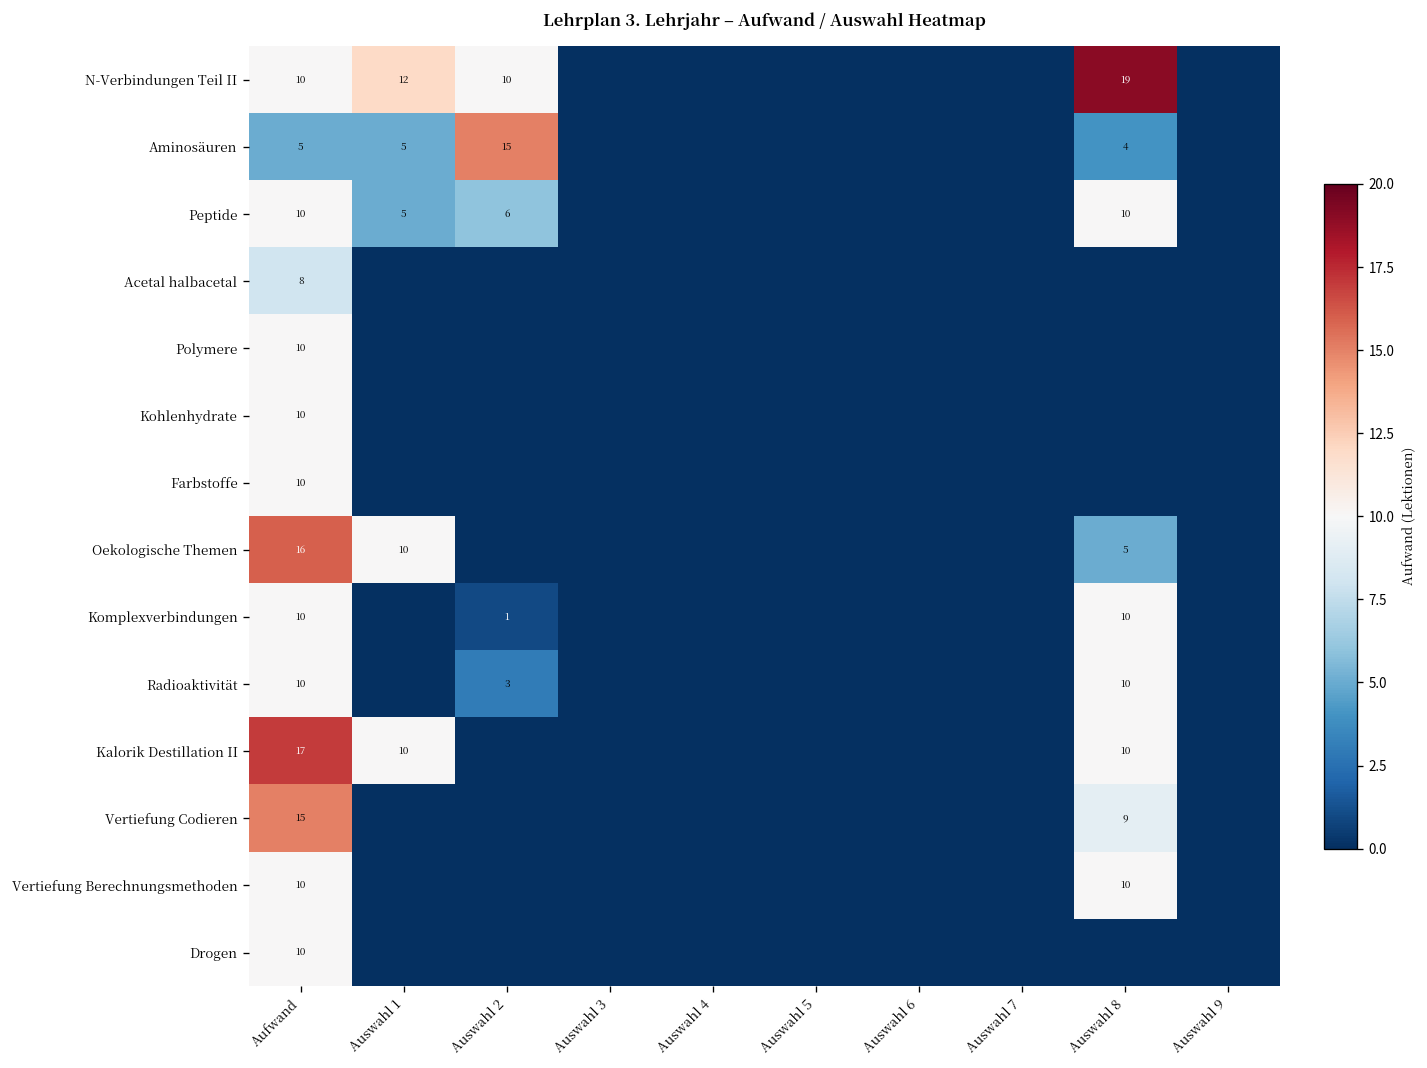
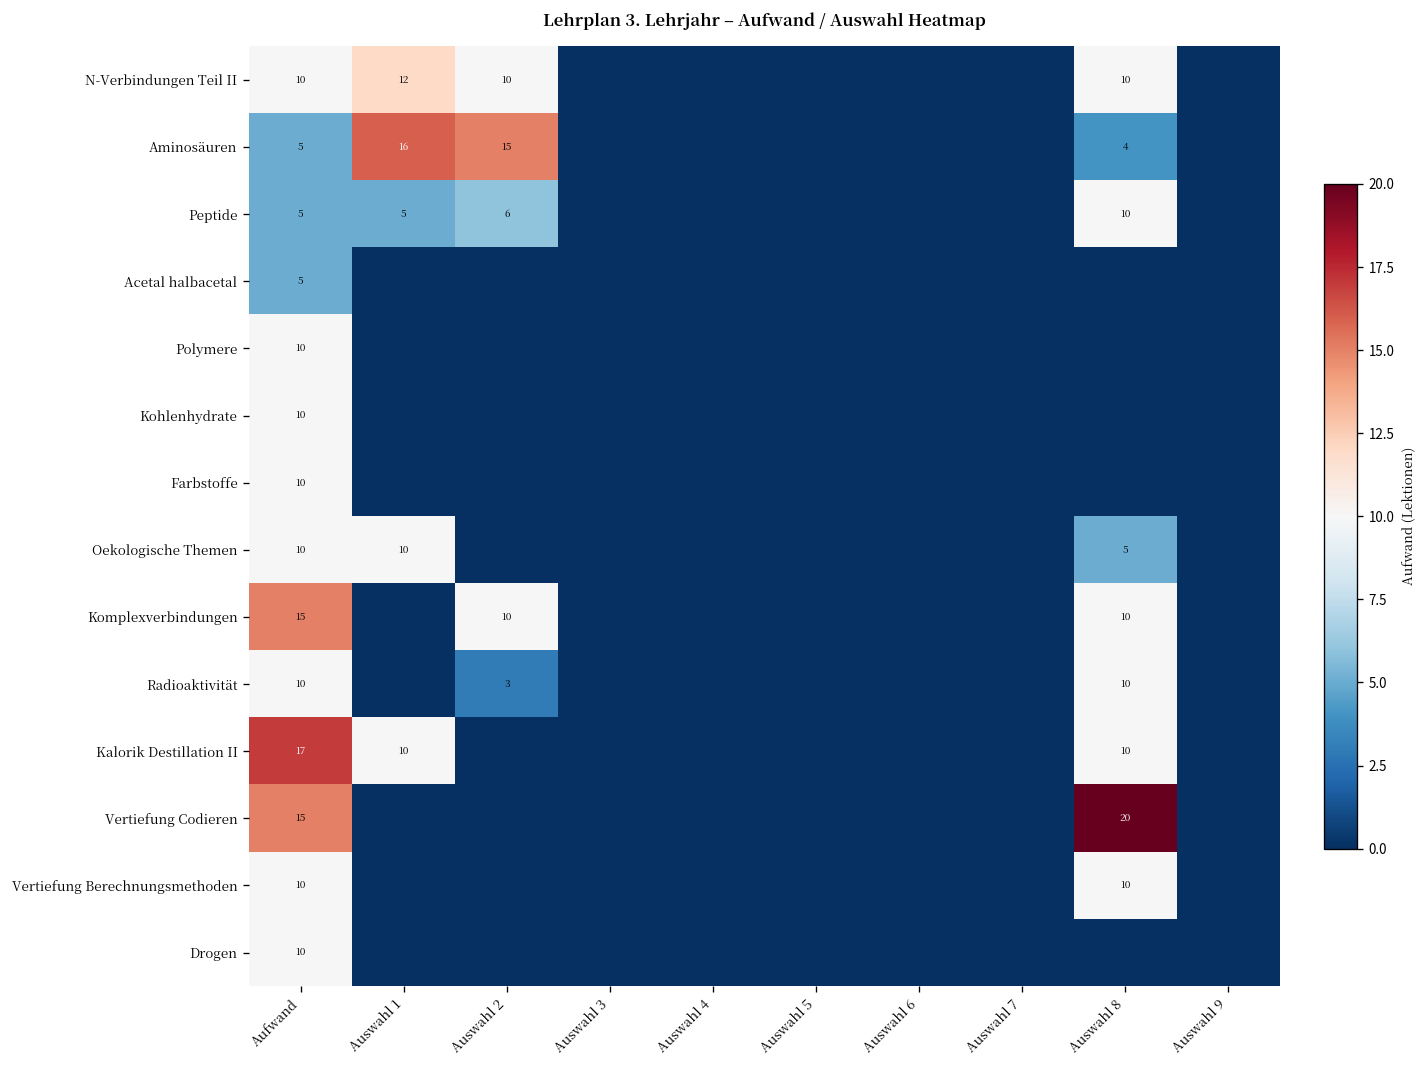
  {
    "N-Verbindungen Teil II": {
      "Aufwand": 10,
      "Auswahl 1": 12,
      "Auswahl 2": 10,
-     "Auswahl 8": 19
+     "Auswahl 8": 10
    },
    "Aminosäuren": {
      "Aufwand": 5,
-     "Auswahl 1": 5,
+     "Auswahl 1": 16,
      "Auswahl 2": 15,
      "Auswahl 8": 4
    },
    "Peptide": {
-     "Aufwand": 10,
+     "Aufwand": 5,
      "Auswahl 1": 5,
      "Auswahl 2": 6,
      "Auswahl 8": 10
    },
    "Acetal halbacetal": {
-     "Aufwand": 8
+     "Aufwand": 5
    },
    "Polymere": {
      "Aufwand": 10
    },
    "Kohlenhydrate": {
      "Aufwand": 10
    },
    "Farbstoffe": {
      "Aufwand": 10
    },
    "Oekologische Themen": {
-     "Aufwand": 16,
+     "Aufwand": 10,
      "Auswahl 1": 10,
      "Auswahl 8": 5
    },
    "Komplexverbindungen": {
-     "Aufwand": 10,
-     "Auswahl 2": 1,
+     "Aufwand": 15,
+     "Auswahl 2": 10,
      "Auswahl 8": 10
    },
    "Radioaktivität": {
      "Aufwand": 10,
      "Auswahl 2": 3,
      "Auswahl 8": 10
    },
    "Kalorik Destillation II": {
      "Aufwand": 17,
      "Auswahl 1": 10,
      "Auswahl 8": 10
    },
    "Vertiefung Codieren": {
      "Aufwand": 15,
-     "Auswahl 8": 9
+     "Auswahl 8": 20
    },
    "Vertiefung Berechnungsmethoden": {
      "Aufwand": 10,
      "Auswahl 8": 10
    },
    "Drogen": {
      "Aufwand": 10
    }
  }
